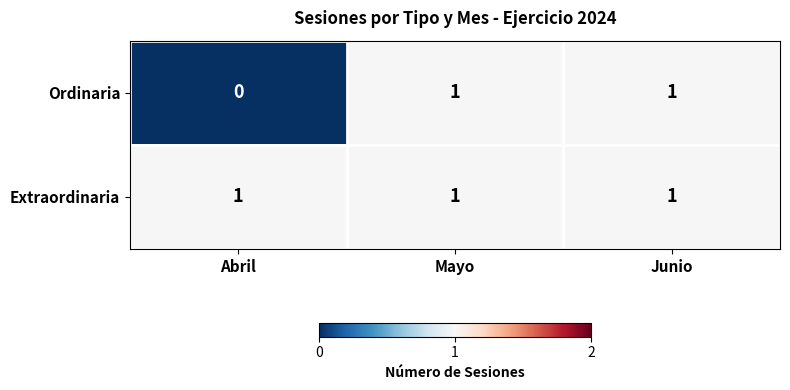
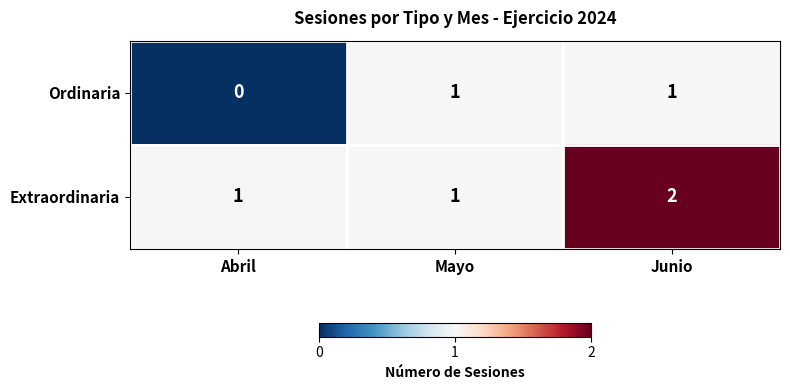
  {
    "Ordinaria": {
      "Abril": 0,
      "Mayo": 1,
      "Junio": 1
    },
    "Extraordinaria": {
      "Abril": 1,
      "Mayo": 1,
-     "Junio": 1
+     "Junio": 2
    }
  }
